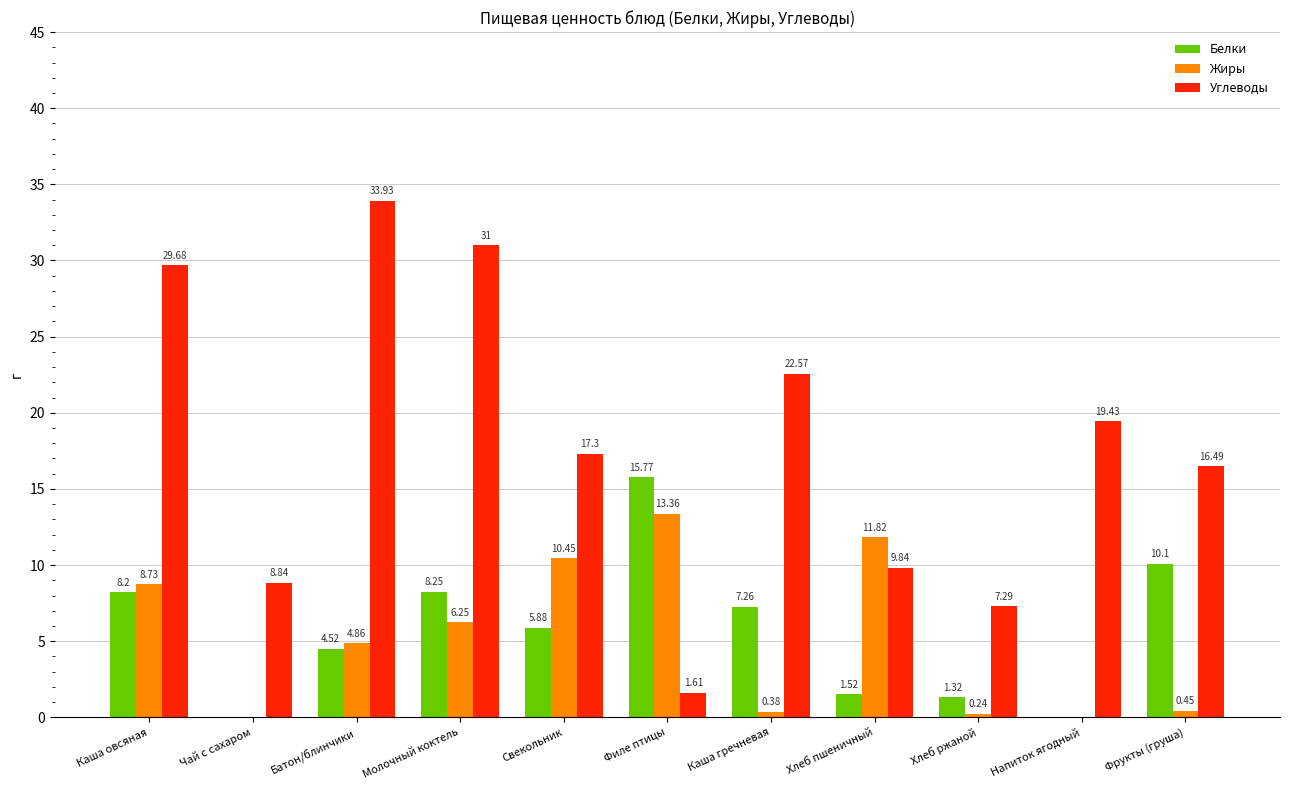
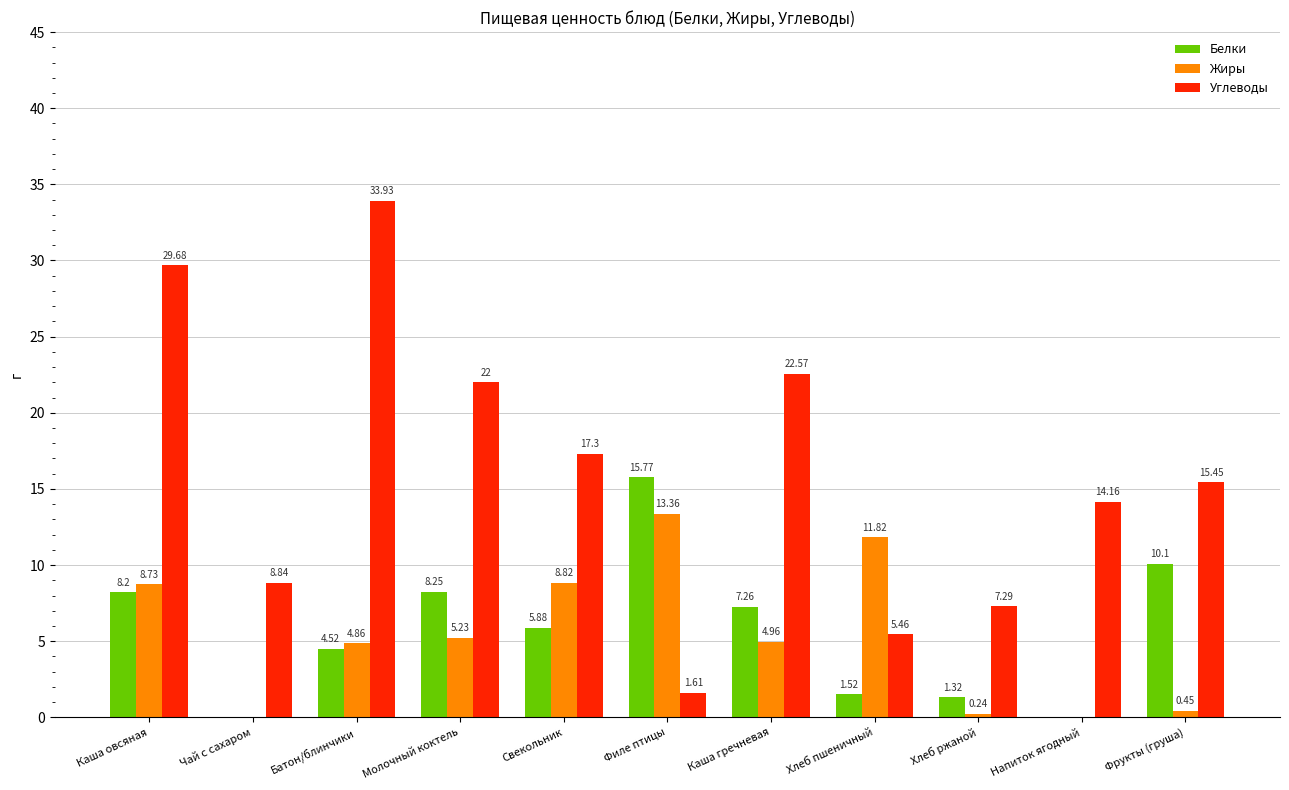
  {
    "Белки": {
      "Каша овсяная": 8.2,
      "Батон/блинчики": 4.52,
      "Молочный коктель": 8.25,
      "Свекольник": 5.88,
      "Филе птицы": 15.77,
      "Каша гречневая": 7.26,
      "Хлеб пшеничный": 1.52,
      "Хлеб ржаной": 1.32,
      "Фрукты (груша)": 10.1
    },
    "Жиры": {
      "Каша овсяная": 8.73,
      "Батон/блинчики": 4.86,
-     "Молочный коктель": 6.25,
-     "Свекольник": 10.45,
+     "Молочный коктель": 5.23,
+     "Свекольник": 8.82,
      "Филе птицы": 13.36,
-     "Каша гречневая": 0.38,
+     "Каша гречневая": 4.96,
      "Хлеб пшеничный": 11.82,
      "Хлеб ржаной": 0.24,
      "Фрукты (груша)": 0.45
    },
    "Углеводы": {
      "Каша овсяная": 29.68,
      "Чай с сахаром": 8.84,
      "Батон/блинчики": 33.93,
-     "Молочный коктель": 31,
+     "Молочный коктель": 22,
      "Свекольник": 17.3,
      "Филе птицы": 1.61,
      "Каша гречневая": 22.57,
-     "Хлеб пшеничный": 9.84,
+     "Хлеб пшеничный": 5.46,
      "Хлеб ржаной": 7.29,
-     "Напиток ягодный": 19.43,
-     "Фрукты (груша)": 16.49
+     "Напиток ягодный": 14.16,
+     "Фрукты (груша)": 15.45
    }
  }
